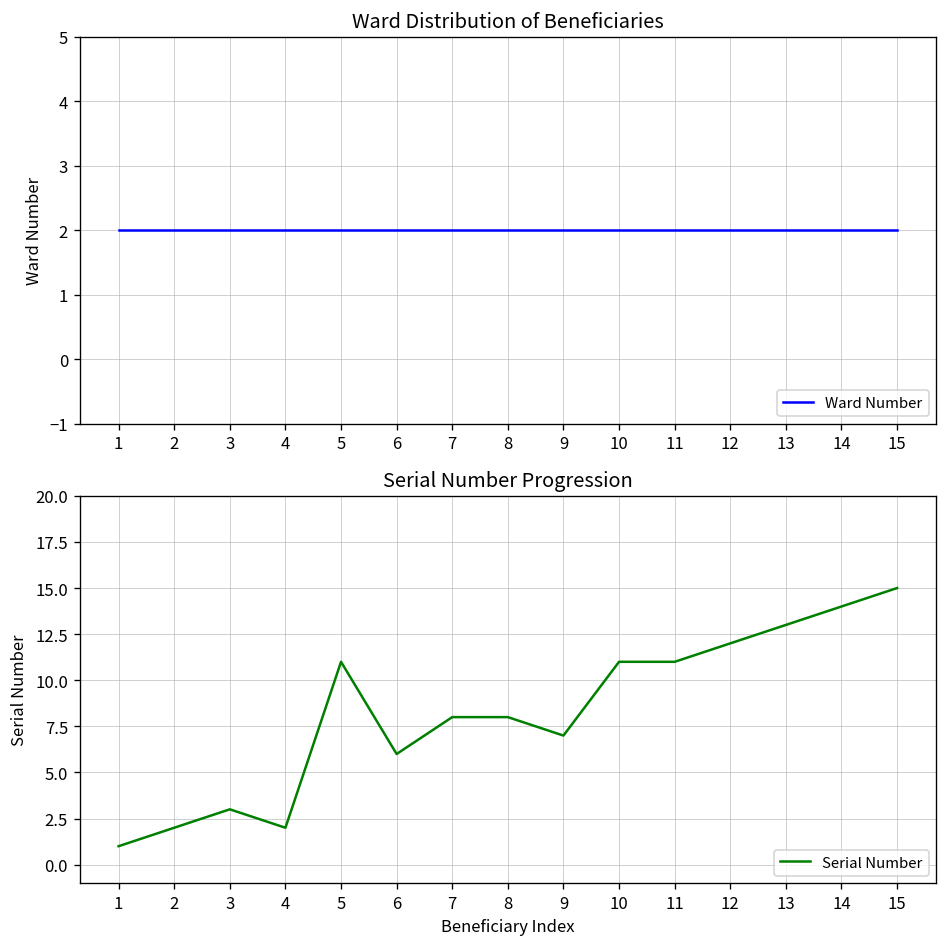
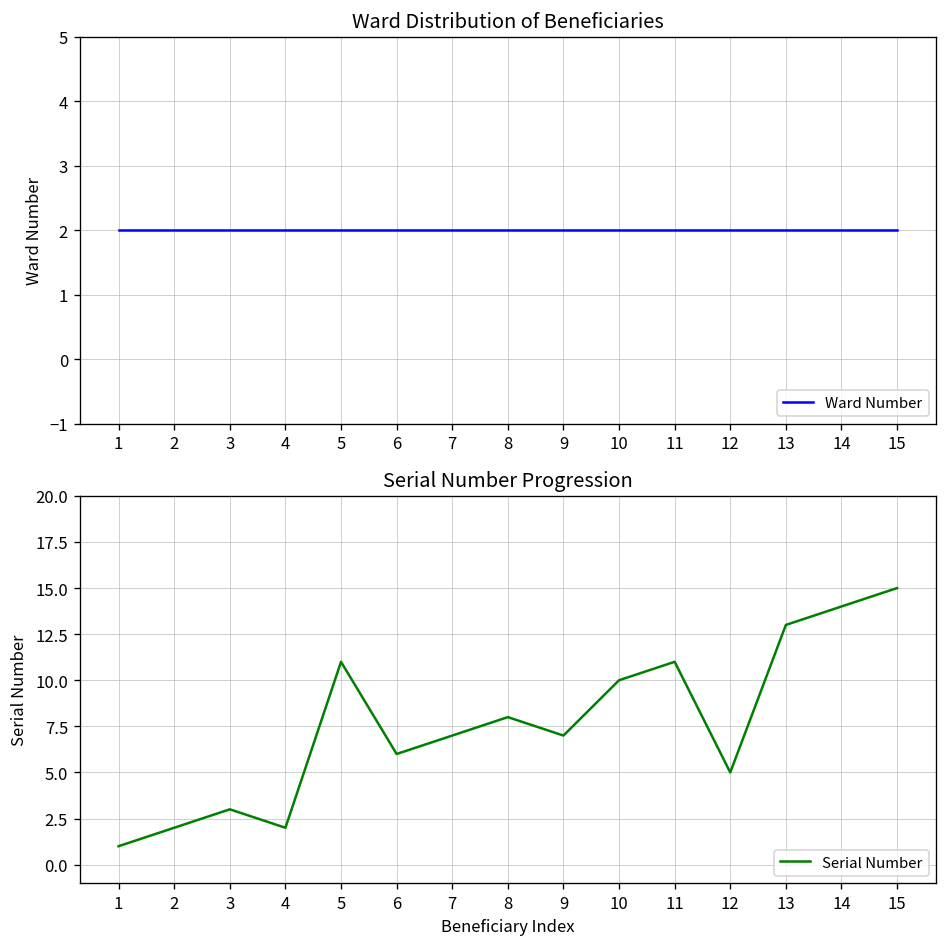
  {
    "Ward Distribution of Beneficiaries": {
      "1": 2.0,
      "2": 2.0,
      "3": 2.0,
      "4": 2.0,
      "5": 2.0,
      "6": 2.0,
      "7": 2.0,
      "8": 2.0,
      "9": 2.0,
      "10": 2.0,
      "11": 2.0,
      "12": 2.0,
      "13": 2.0,
      "14": 2.0,
      "15": 2.0
    },
    "Serial Number Progression": {
      "1": 1,
      "2": 2,
      "3": 3,
      "4": 2,
      "5": 11,
      "6": 6,
-     "7": 8,
+     "7": 7,
      "8": 8,
      "9": 7,
-     "10": 11,
+     "10": 10,
      "11": 11,
-     "12": 12,
+     "12": 5,
      "13": 13,
      "14": 14,
      "15": 15
    }
  }
